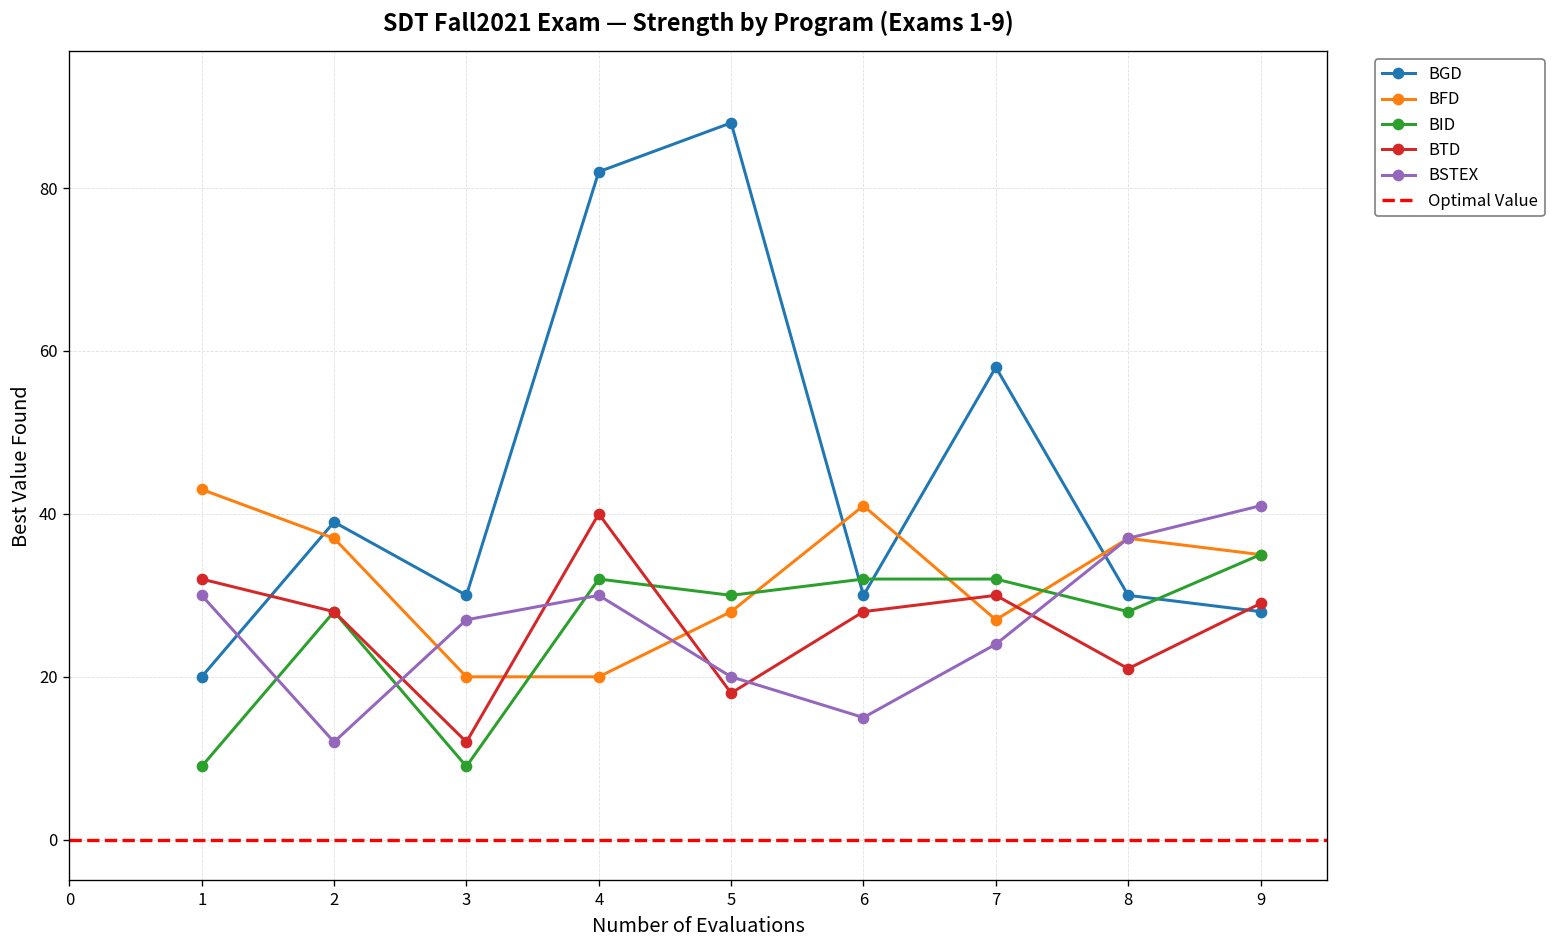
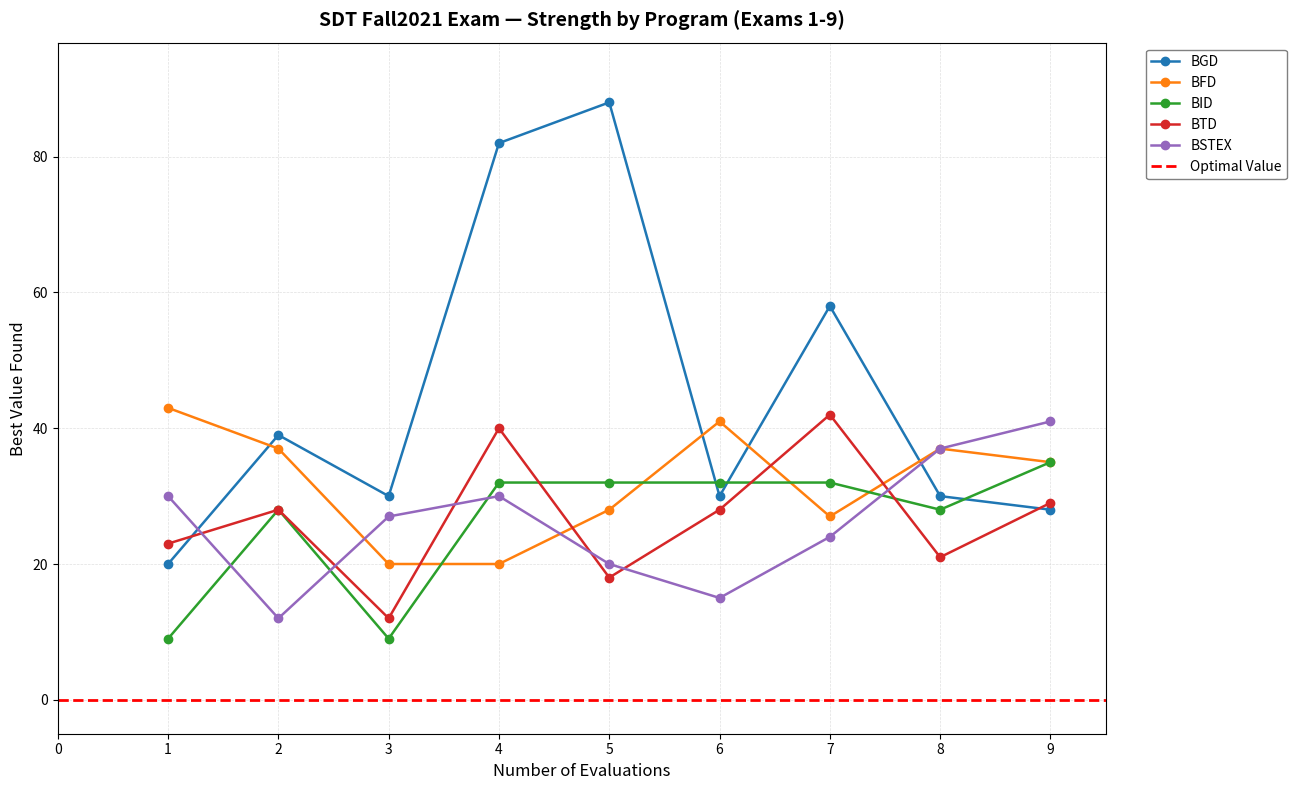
  {
    "BGD": {
      "1": 20,
      "2": 39,
      "3": 30,
      "4": 82,
      "5": 88,
      "6": 30,
      "7": 58,
      "8": 30,
      "9": 28
    },
    "BFD": {
      "1": 43,
      "2": 37,
      "3": 20,
      "4": 20,
      "5": 28,
      "6": 41,
      "7": 27
    },
    "BID": {
      "1": 9,
      "3": 9,
      "4": 32,
-     "5": 30,
+     "5": 32,
      "6": 32,
      "7": 32,
      "8": 28
    },
    "BTD": {
-     "1": 32,
+     "1": 23,
      "3": 12,
      "4": 40,
      "5": 18,
      "6": 28,
-     "7": 30,
+     "7": 42,
      "8": 21,
      "9": 29
    },
    "BSTEX": {
      "1": 30,
      "2": 12,
      "3": 27,
      "4": 30,
      "5": 20,
      "6": 15,
      "7": 24,
      "9": 41
    }
  }
